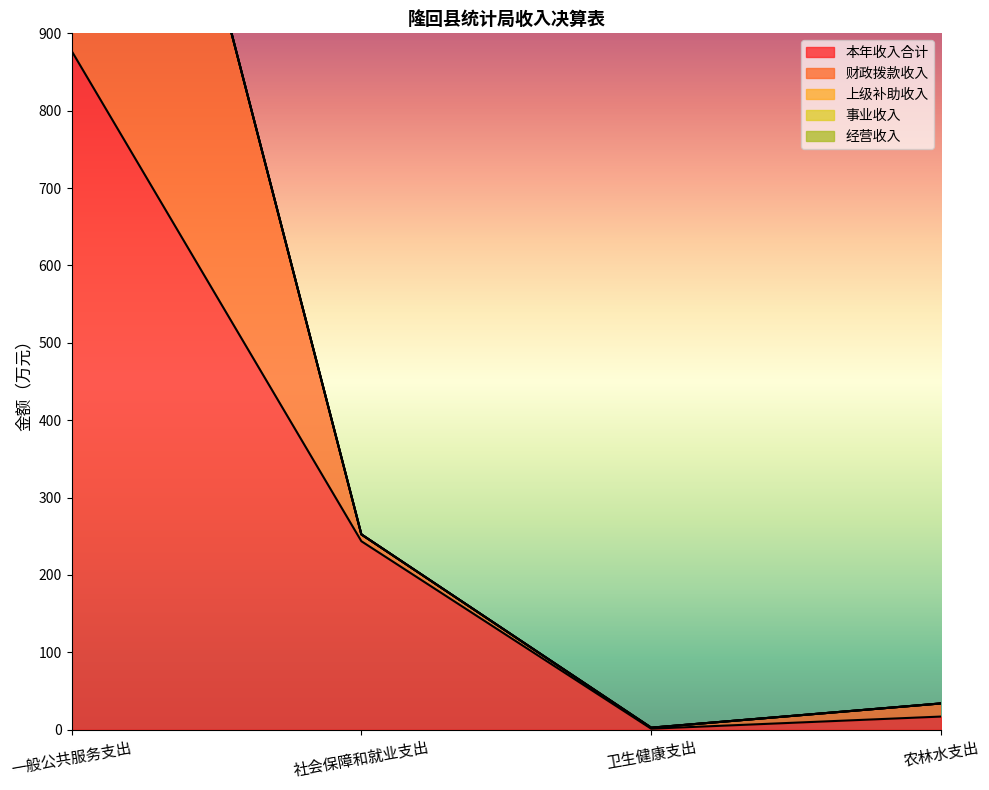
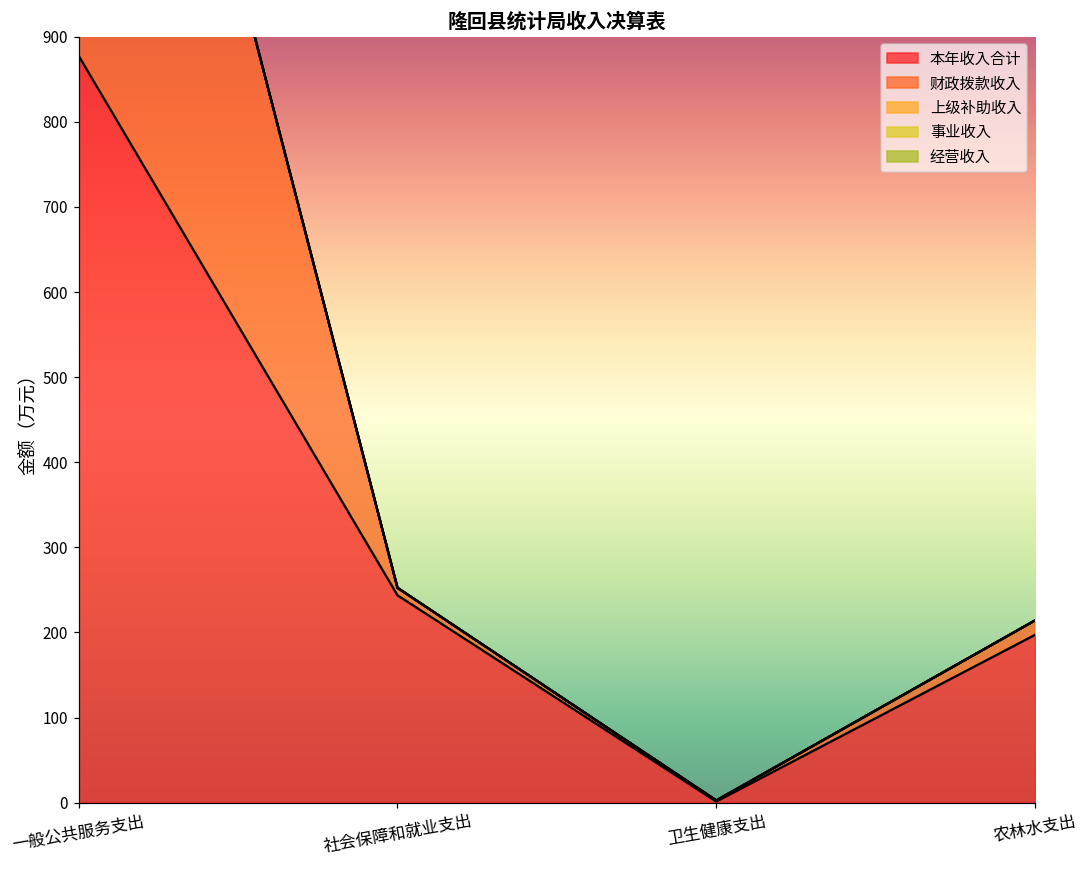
  {
    "本年收入合计": {
      "一般公共服务支出": 880,
      "社会保障和就业支出": 240,
-     "农林水支出": 20
+     "农林水支出": 200
    }
  }
